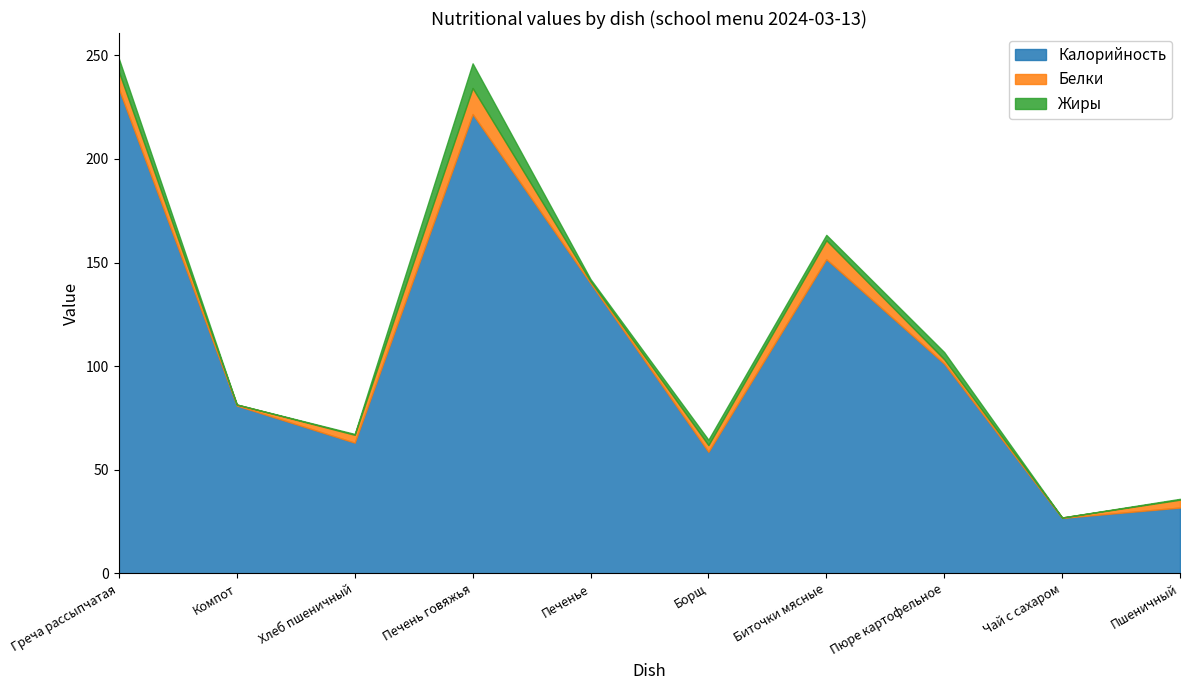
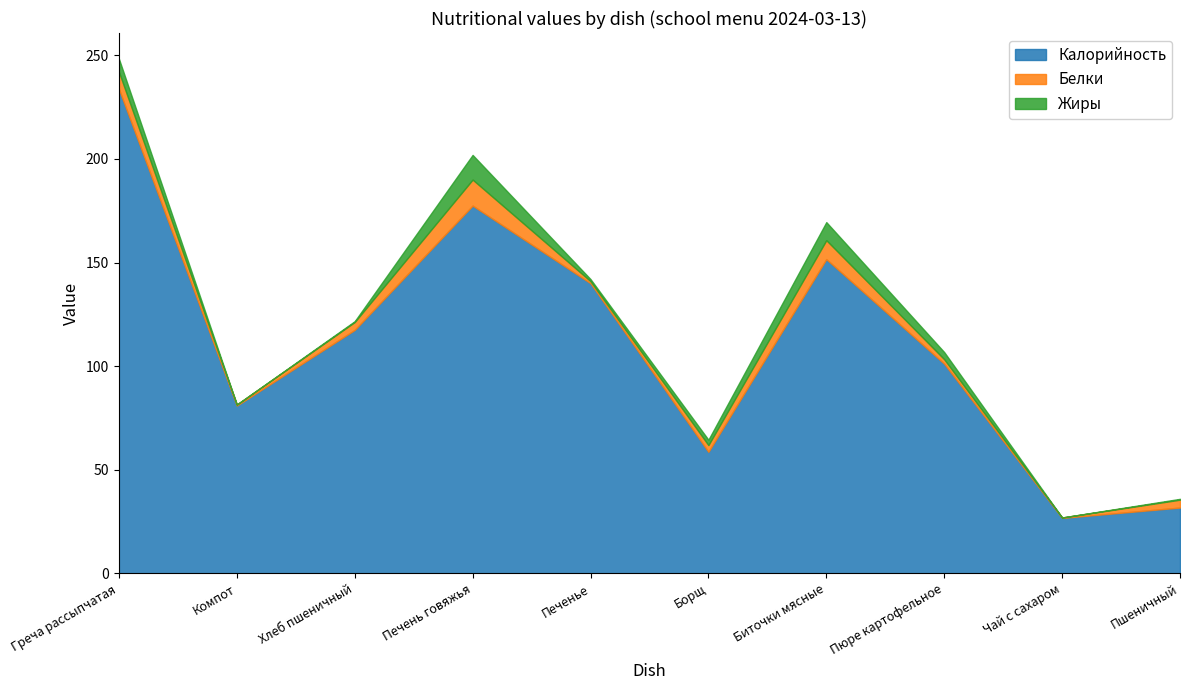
  {
    "Калорийность": {
      "Греча рассыпчатая": 234,
-     "Хлеб пшеничный": 63,
-     "Печень говяжья": 222,
+     "Хлеб пшеничный": 118,
+     "Печень говяжья": 177,
      "Борщ": 59,
      "Биточки мясные": 152,
      "Пюре картофельное": 101,
      "Пшеничный": 32
    },
    "Белки": {
      "Греча рассыпчатая": 8,
      "Печень говяжья": 13,
      "Борщ": 3,
      "Биточки мясные": 9,
      "Пюре картофельное": 2
    },
    "Жиры": {
      "Греча рассыпчатая": 6,
      "Печень говяжья": 12,
      "Борщ": 3,
-     "Биточки мясные": 3,
+     "Биточки мясные": 9,
      "Пюре картофельное": 3
    }
  }
